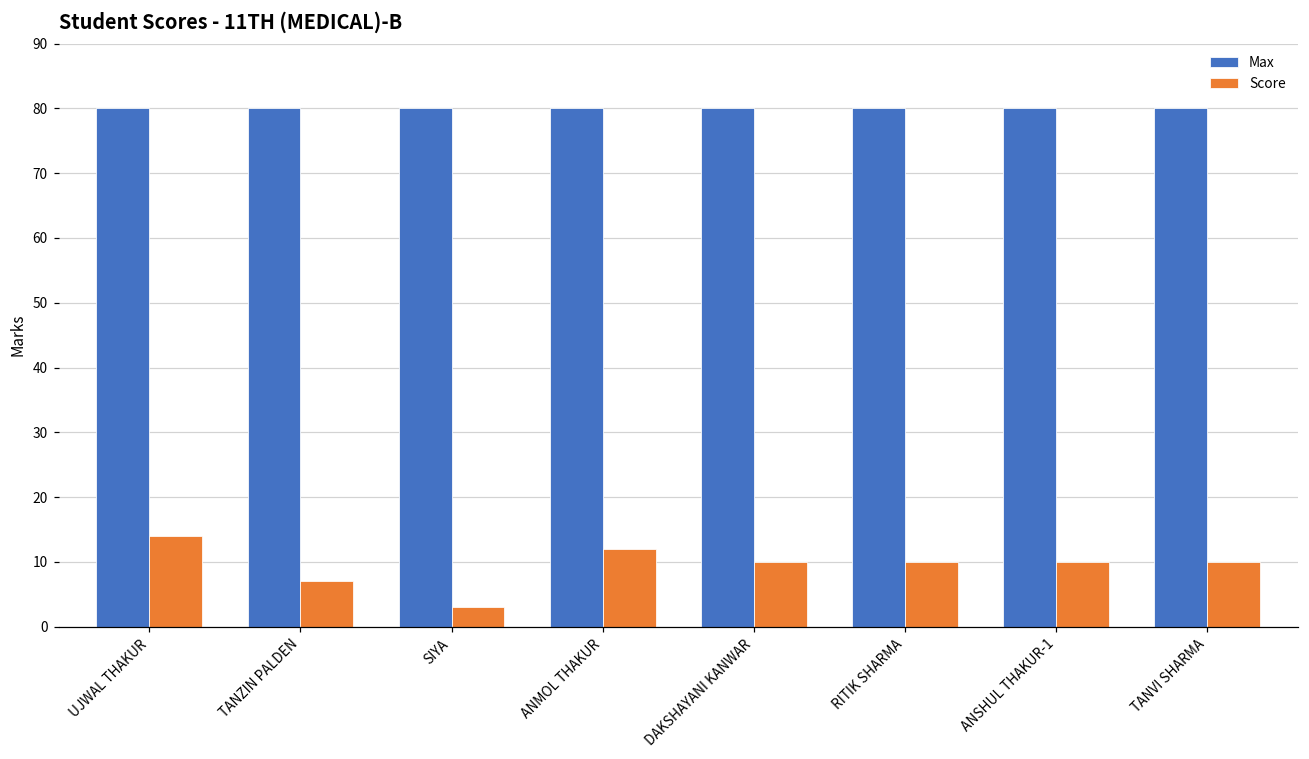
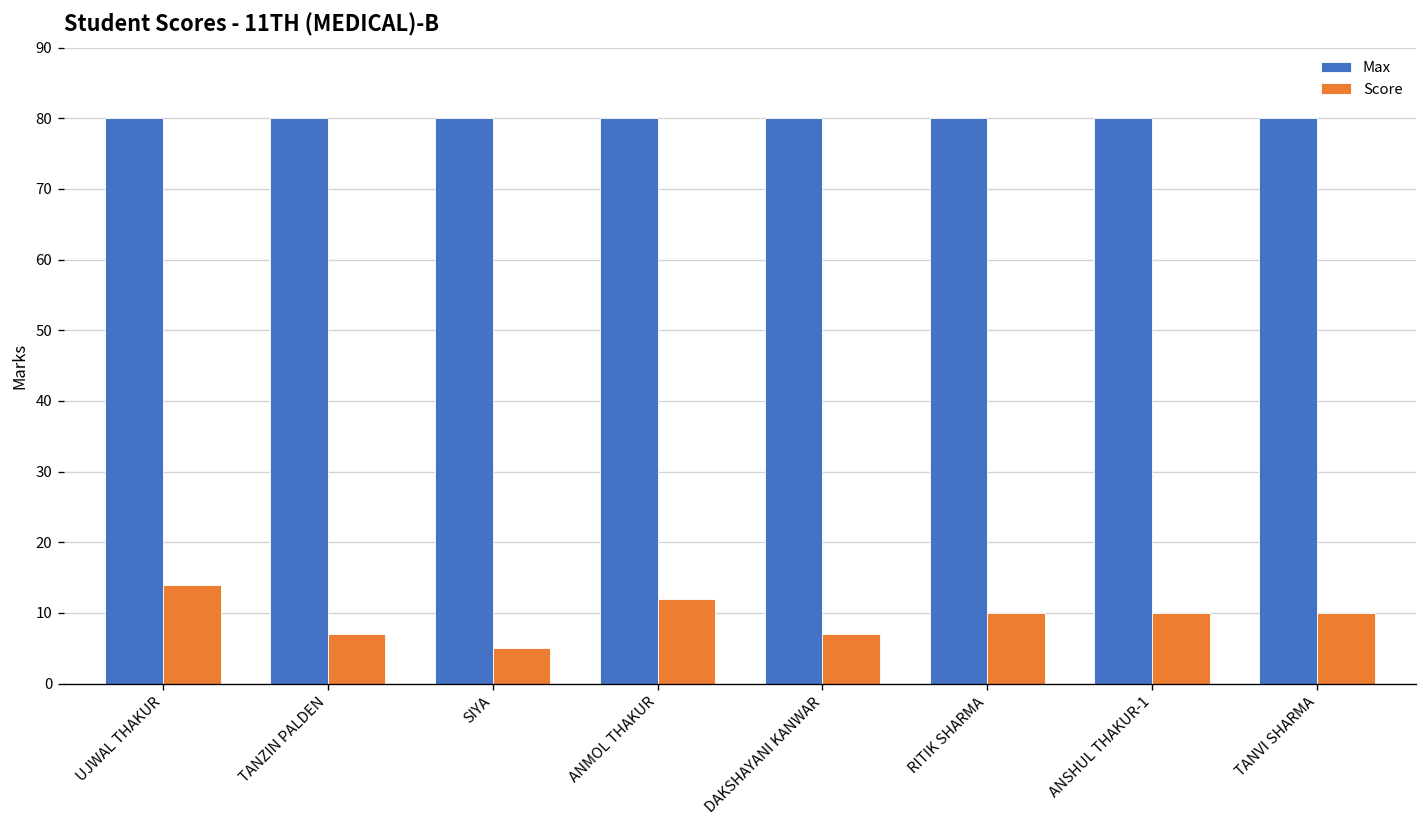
  {
    "Max": {
      "UJWAL THAKUR": 80,
      "TANZIN PALDEN": 80,
      "SIYA": 80,
      "ANMOL THAKUR": 80,
      "DAKSHAYANI KANWAR": 80,
      "RITIK SHARMA": 80,
      "ANSHUL THAKUR-1": 80,
      "TANVI SHARMA": 80
    },
    "Score": {
      "UJWAL THAKUR": 14,
      "TANZIN PALDEN": 7,
-     "SIYA": 3,
+     "SIYA": 5,
      "ANMOL THAKUR": 12,
-     "DAKSHAYANI KANWAR": 10,
+     "DAKSHAYANI KANWAR": 7,
      "RITIK SHARMA": 10,
      "ANSHUL THAKUR-1": 10,
      "TANVI SHARMA": 10
    }
  }
